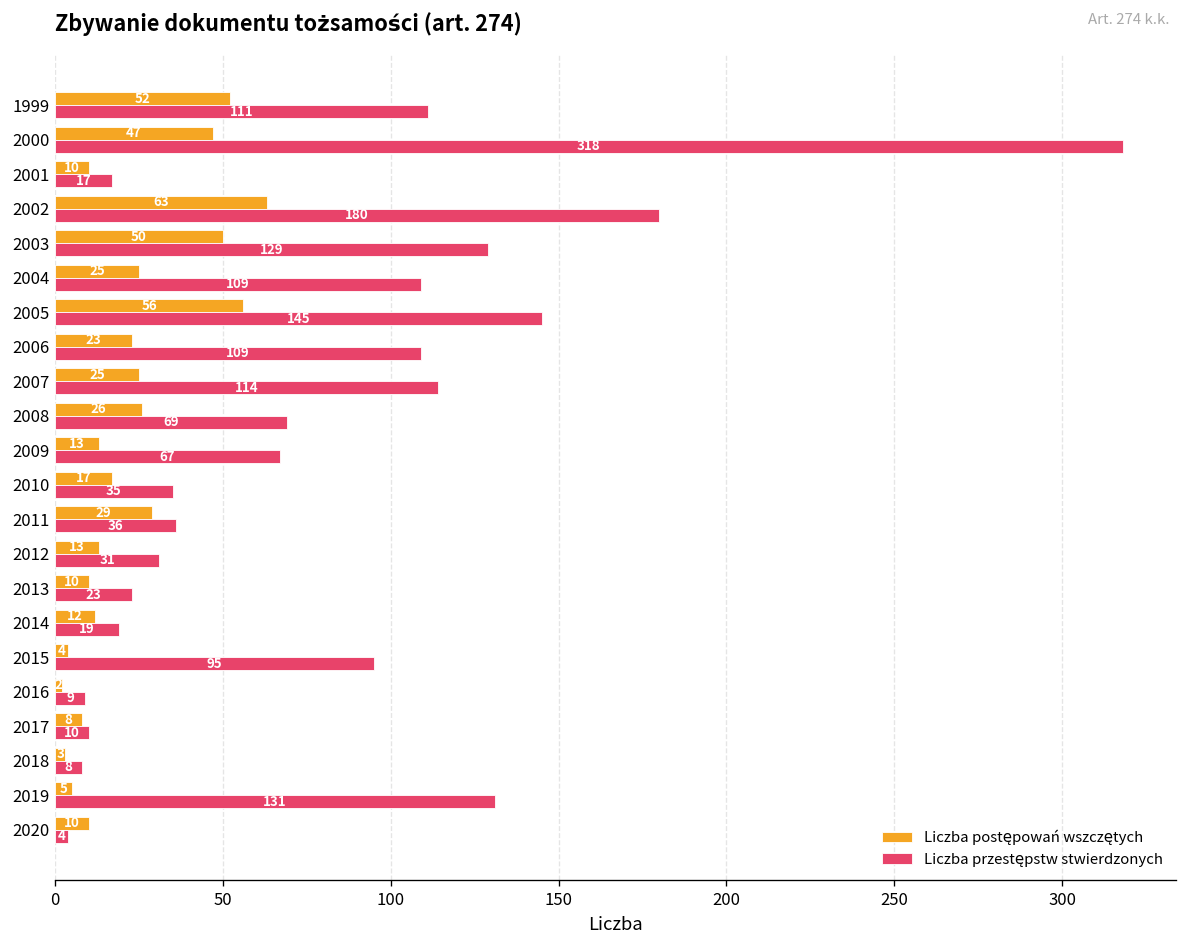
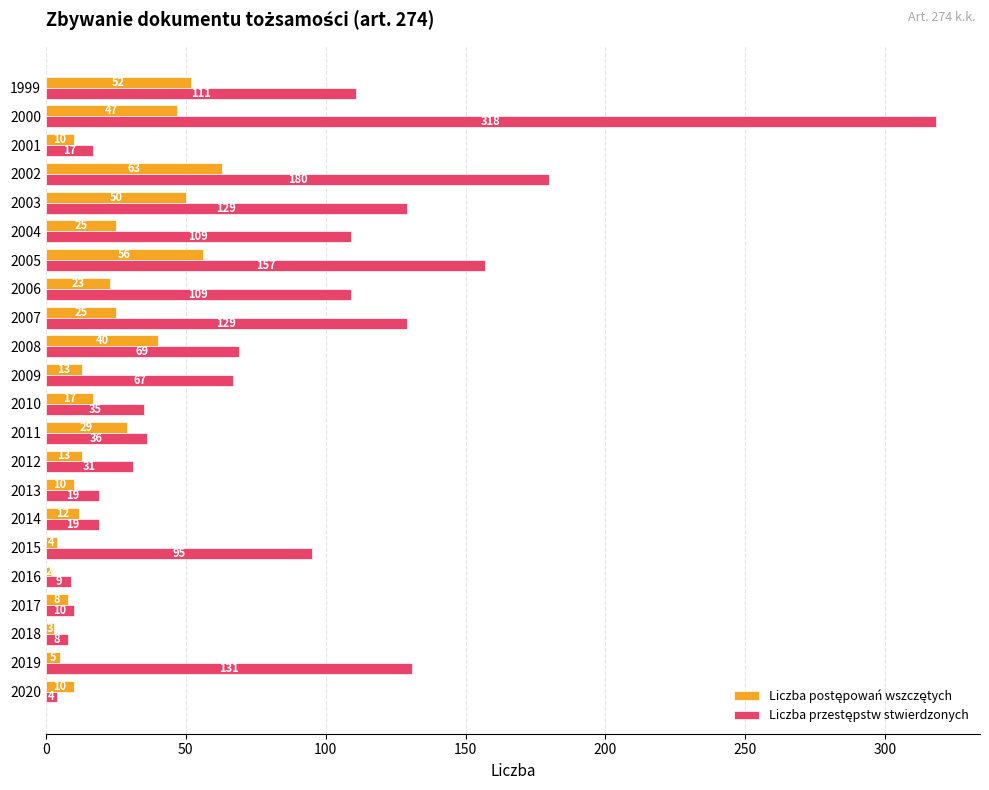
  {
    "Liczba postępowań wszczętych": {
      "1999": 52,
      "2000": 47,
      "2001": 10,
      "2002": 63,
      "2003": 50,
      "2004": 25,
      "2005": 56,
      "2006": 23,
      "2007": 25,
-     "2008": 26,
+     "2008": 40,
      "2009": 13,
      "2010": 17,
      "2011": 29,
      "2012": 13,
      "2013": 10,
      "2014": 12,
      "2015": 4,
      "2018": 3,
      "2019": 5,
      "2020": 10
    },
    "Liczba przestępstw stwierdzonych": {
      "1999": 111,
      "2000": 318,
      "2001": 17,
      "2002": 180,
      "2003": 129,
      "2004": 109,
-     "2005": 145,
+     "2005": 157,
      "2006": 109,
-     "2007": 114,
+     "2007": 129,
      "2008": 69,
      "2009": 67,
      "2010": 35,
      "2011": 36,
      "2012": 31,
-     "2013": 23,
+     "2013": 19,
      "2014": 19,
      "2015": 95,
      "2016": 9,
      "2017": 10,
      "2018": 8,
      "2019": 131,
      "2020": 4
    }
  }
